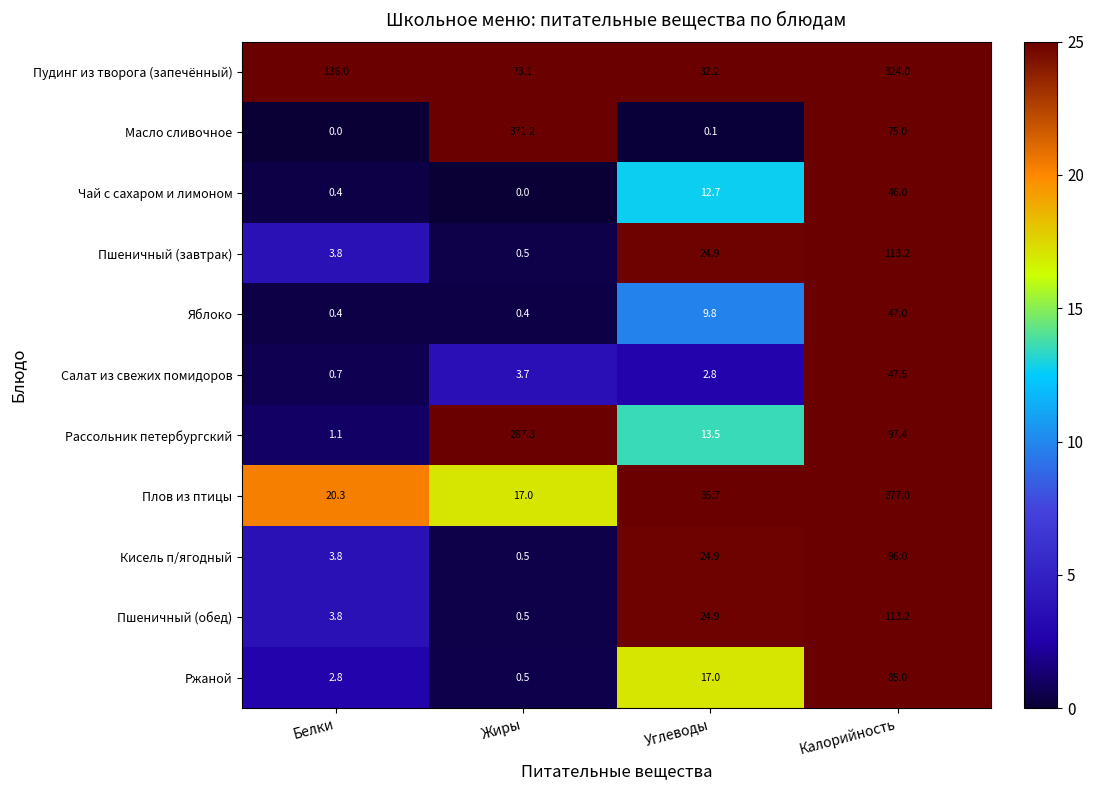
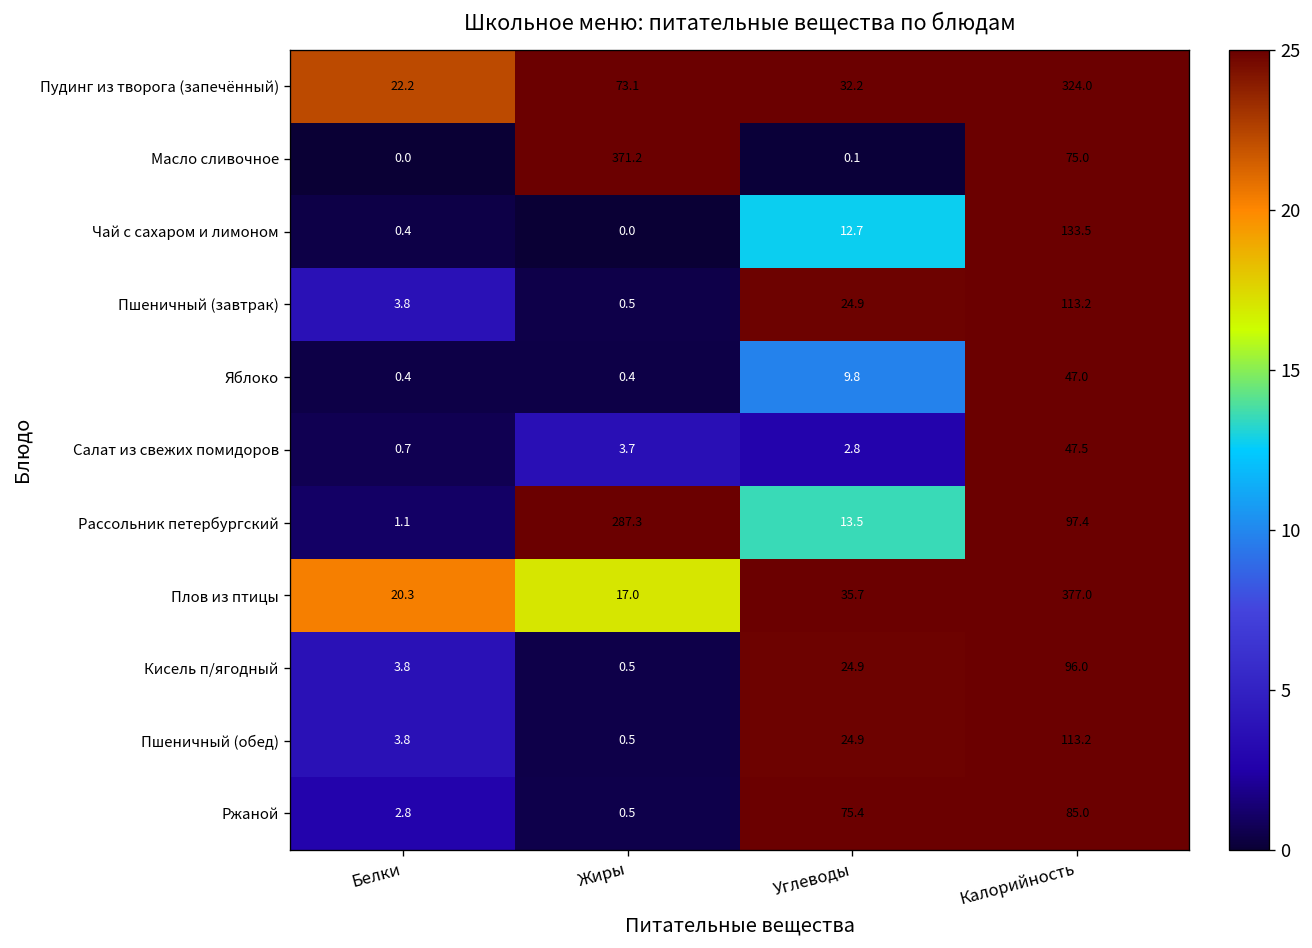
  {
    "Пудинг из творога (запечённый)": {
-     "Белки": 136.0,
+     "Белки": 22.2,
      "Жиры": 73.1,
      "Углеводы": 32.2,
      "Калорийность": 324.0
    },
    "Масло сливочное": {
      "Белки": 0.0,
      "Жиры": 371.2,
      "Углеводы": 0.1,
      "Калорийность": 75.0
    },
    "Чай с сахаром и лимоном": {
      "Белки": 0.4,
      "Жиры": 0.0,
      "Углеводы": 12.7,
-     "Калорийность": 46.0
+     "Калорийность": 133.5
    },
    "Пшеничный (завтрак)": {
      "Белки": 3.8,
      "Жиры": 0.5,
      "Углеводы": 24.9,
      "Калорийность": 113.2
    },
    "Яблоко": {
      "Белки": 0.4,
      "Жиры": 0.4,
      "Углеводы": 9.8,
      "Калорийность": 47.0
    },
    "Салат из свежих помидоров": {
      "Белки": 0.7,
      "Жиры": 3.7,
      "Углеводы": 2.8,
      "Калорийность": 47.5
    },
    "Рассольник петербургский": {
      "Белки": 1.1,
      "Жиры": 287.3,
      "Углеводы": 13.5,
      "Калорийность": 97.4
    },
    "Плов из птицы": {
      "Белки": 20.3,
      "Жиры": 17.0,
      "Углеводы": 35.7,
      "Калорийность": 377.0
    },
    "Кисель п/ягодный": {
      "Белки": 3.8,
      "Жиры": 0.5,
      "Углеводы": 24.9,
      "Калорийность": 96.0
    },
    "Пшеничный (обед)": {
      "Белки": 3.8,
      "Жиры": 0.5,
      "Углеводы": 24.9,
      "Калорийность": 113.2
    },
    "Ржаной": {
      "Белки": 2.8,
      "Жиры": 0.5,
-     "Углеводы": 17.0,
+     "Углеводы": 75.4,
      "Калорийность": 85.0
    }
  }
